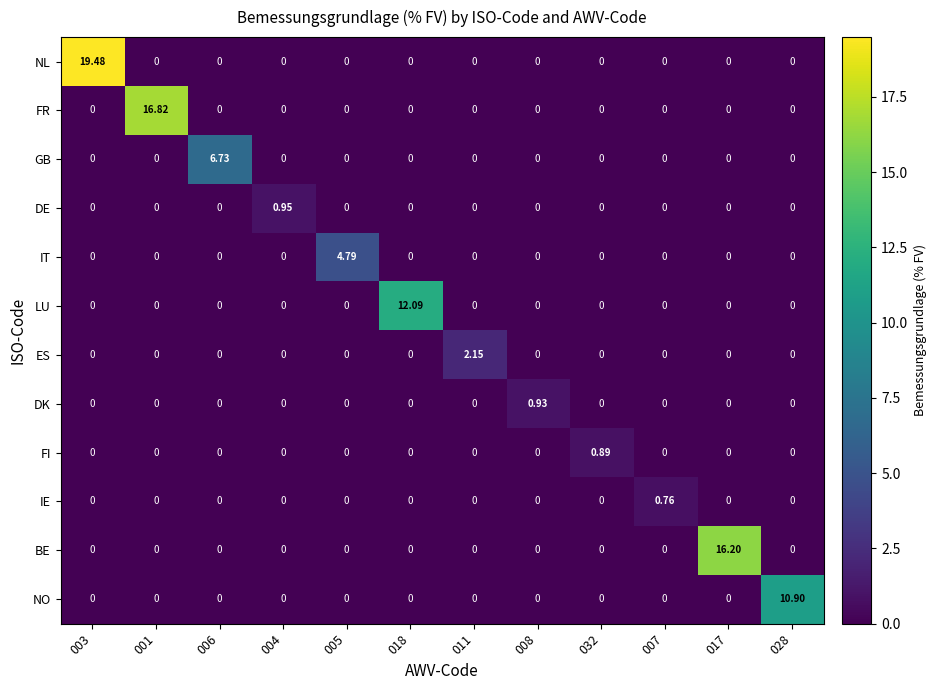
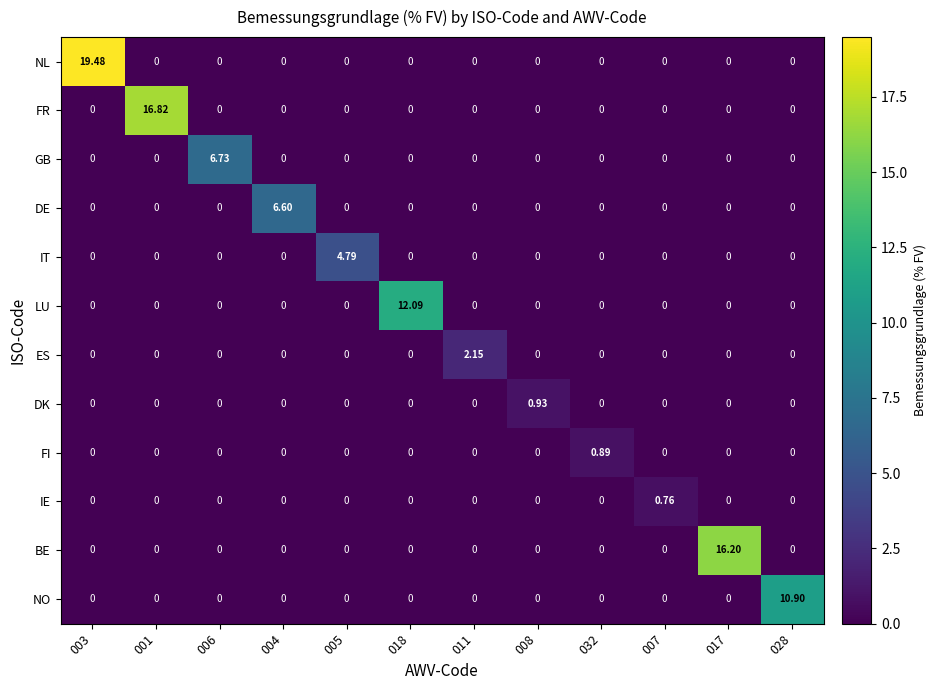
  {
    "NL": {
      "003": 19.48,
      "001": 0,
      "006": 0,
      "004": 0,
      "005": 0,
      "018": 0,
      "011": 0,
      "008": 0,
      "032": 0,
      "007": 0,
      "017": 0,
      "028": 0
    },
    "FR": {
      "003": 0,
      "001": 16.82,
      "006": 0,
      "004": 0,
      "005": 0,
      "018": 0,
      "011": 0,
      "008": 0,
      "032": 0,
      "007": 0,
      "017": 0,
      "028": 0
    },
    "GB": {
      "003": 0,
      "001": 0,
      "006": 6.73,
      "004": 0,
      "005": 0,
      "018": 0,
      "011": 0,
      "008": 0,
      "032": 0,
      "007": 0,
      "017": 0,
      "028": 0
    },
    "DE": {
      "003": 0,
      "001": 0,
      "006": 0,
-     "004": 0.95,
+     "004": 6.60,
      "005": 0,
      "018": 0,
      "011": 0,
      "008": 0,
      "032": 0,
      "007": 0,
      "017": 0,
      "028": 0
    },
    "IT": {
      "003": 0,
      "001": 0,
      "006": 0,
      "004": 0,
      "005": 4.79,
      "018": 0,
      "011": 0,
      "008": 0,
      "032": 0,
      "007": 0,
      "017": 0,
      "028": 0
    },
    "LU": {
      "003": 0,
      "001": 0,
      "006": 0,
      "004": 0,
      "005": 0,
      "018": 12.09,
      "011": 0,
      "008": 0,
      "032": 0,
      "007": 0,
      "017": 0,
      "028": 0
    },
    "ES": {
      "003": 0,
      "001": 0,
      "006": 0,
      "004": 0,
      "005": 0,
      "018": 0,
      "011": 2.15,
      "008": 0,
      "032": 0,
      "007": 0,
      "017": 0,
      "028": 0
    },
    "DK": {
      "003": 0,
      "001": 0,
      "006": 0,
      "004": 0,
      "005": 0,
      "018": 0,
      "011": 0,
      "008": 0.93,
      "032": 0,
      "007": 0,
      "017": 0,
      "028": 0
    },
    "FI": {
      "003": 0,
      "001": 0,
      "006": 0,
      "004": 0,
      "005": 0,
      "018": 0,
      "011": 0,
      "008": 0,
      "032": 0.89,
      "007": 0,
      "017": 0,
      "028": 0
    },
    "IE": {
      "003": 0,
      "001": 0,
      "006": 0,
      "004": 0,
      "005": 0,
      "018": 0,
      "011": 0,
      "008": 0,
      "032": 0,
      "007": 0.76,
      "017": 0,
      "028": 0
    },
    "BE": {
      "003": 0,
      "001": 0,
      "006": 0,
      "004": 0,
      "005": 0,
      "018": 0,
      "011": 0,
      "008": 0,
      "032": 0,
      "007": 0,
      "017": 16.20,
      "028": 0
    },
    "NO": {
      "003": 0,
      "001": 0,
      "006": 0,
      "004": 0,
      "005": 0,
      "018": 0,
      "011": 0,
      "008": 0,
      "032": 0,
      "007": 0,
      "017": 0,
      "028": 10.90
    }
  }
